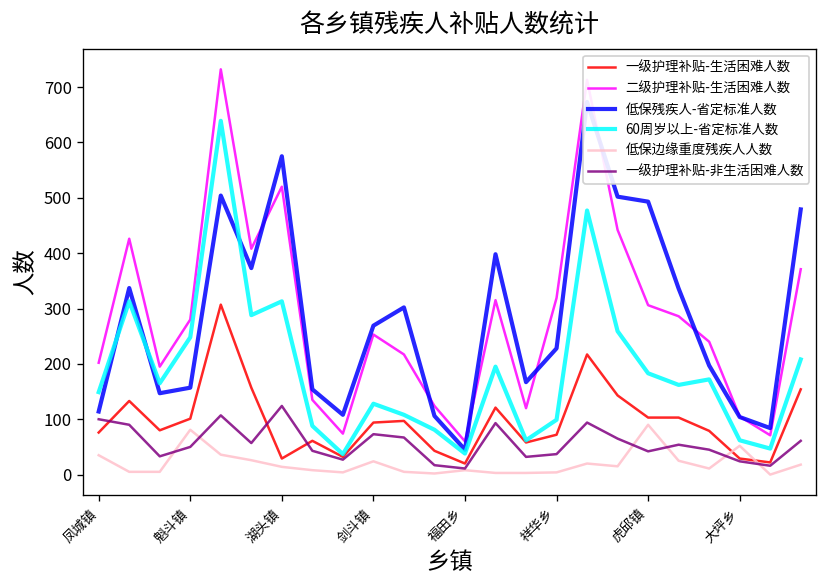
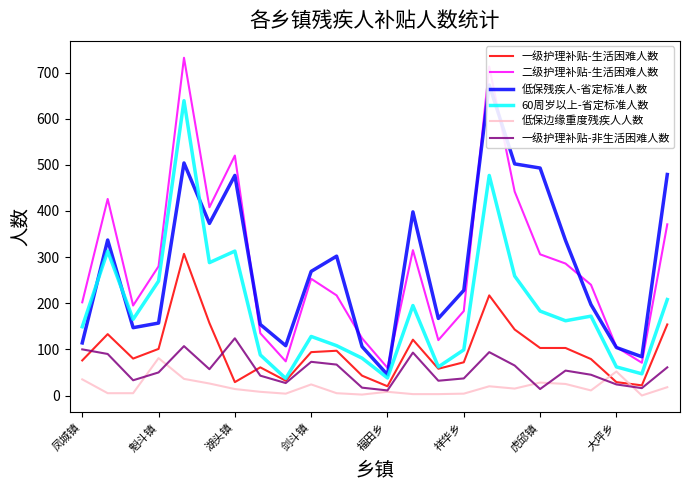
  {
    "一级护理补贴-生活困难人数": {
      "凤城镇": 80,
      "魁斗镇": 100,
      "湖头镇": 30,
      "剑斗镇": 90,
      "福田乡": 20,
      "祥华乡": 70,
      "虎邱镇": 100
    },
    "二级护理补贴-生活困难人数": {
      "凤城镇": 200,
      "魁斗镇": 280,
      "湖头镇": 520,
      "剑斗镇": 250,
      "福田乡": 60,
-     "祥华乡": 320,
+     "祥华乡": 180,
      "虎邱镇": 310
    },
    "低保残疾人-省定标准人数": {
      "凤城镇": 110,
      "魁斗镇": 160,
-     "湖头镇": 580,
+     "湖头镇": 480,
      "剑斗镇": 270,
      "福田乡": 50,
      "祥华乡": 230,
      "虎邱镇": 490
    },
    "60周岁以上-省定标准人数": {
      "凤城镇": 150,
      "魁斗镇": 250,
      "湖头镇": 310,
      "剑斗镇": 130,
      "福田乡": 40,
      "祥华乡": 100,
      "虎邱镇": 180,
      "大坪乡": 60
    },
    "低保边缘重度残疾人人数": {
      "凤城镇": 40,
      "魁斗镇": 80,
      "湖头镇": 10,
      "剑斗镇": 20,
      "祥华乡": 0,
-     "虎邱镇": 90,
+     "虎邱镇": 30,
      "大坪乡": 50
    },
    "一级护理补贴-非生活困难人数": {
      "凤城镇": 100,
      "魁斗镇": 50,
      "湖头镇": 120,
      "剑斗镇": 70,
      "祥华乡": 40,
-     "虎邱镇": 40
+     "虎邱镇": 10
    }
  }
